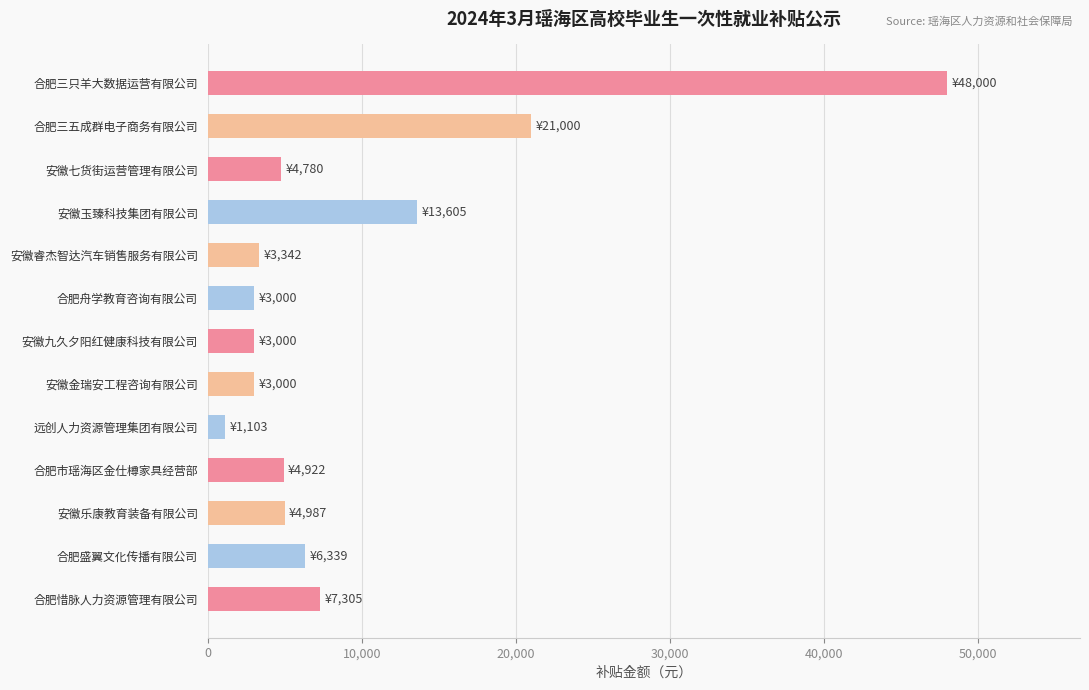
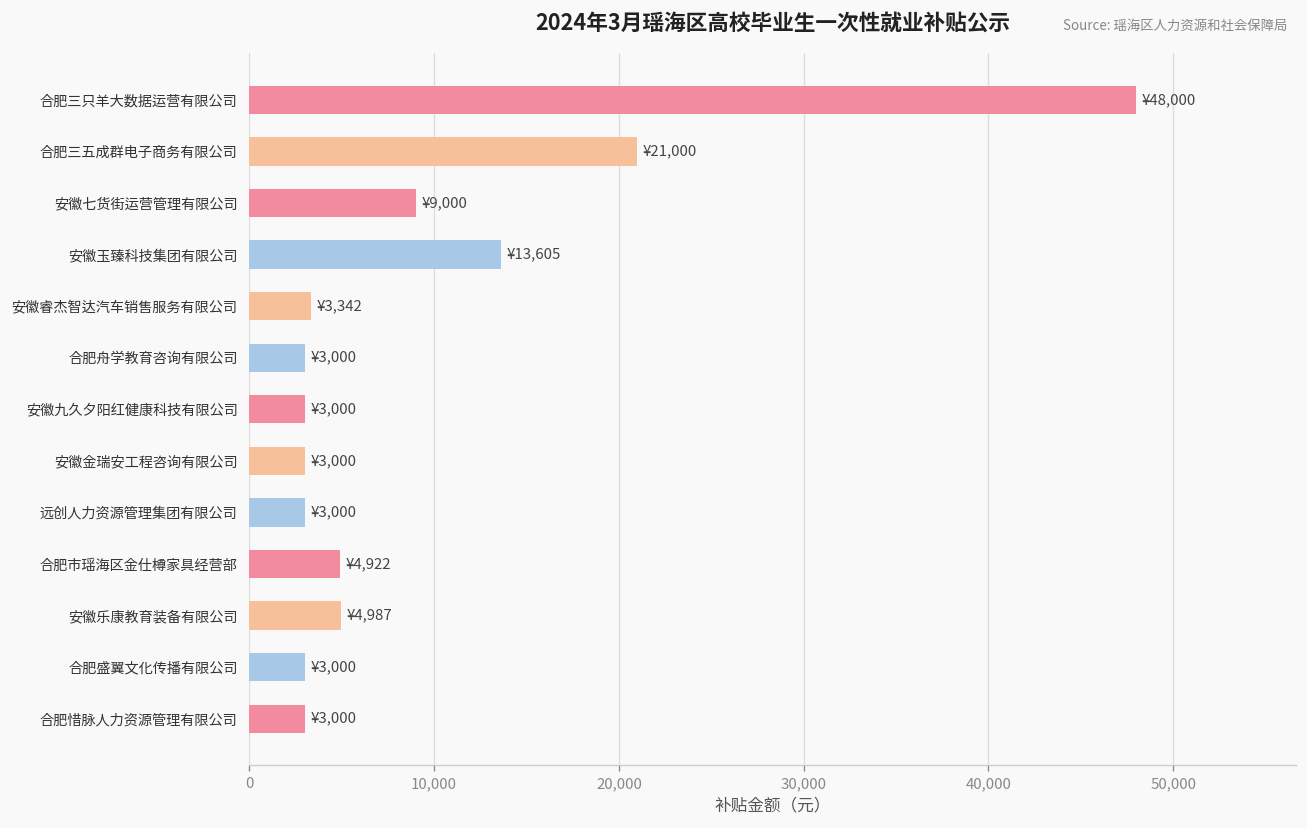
  {
    "合肥三只羊大数据运营有限公司": "¥48,000",
    "合肥三五成群电子商务有限公司": "¥21,000",
-   "安徽七货街运营管理有限公司": "¥4,780",
+   "安徽七货街运营管理有限公司": "¥9,000",
    "安徽玉臻科技集团有限公司": "¥13,605",
    "安徽睿杰智达汽车销售服务有限公司": "¥3,342",
    "合肥舟学教育咨询有限公司": "¥3,000",
    "安徽九久夕阳红健康科技有限公司": "¥3,000",
    "安徽金瑞安工程咨询有限公司": "¥3,000",
-   "远创人力资源管理集团有限公司": "¥1,103",
+   "远创人力资源管理集团有限公司": "¥3,000",
    "合肥市瑶海区金仕樽家具经营部": "¥4,922",
    "安徽乐康教育装备有限公司": "¥4,987",
-   "合肥盛翼文化传播有限公司": "¥6,339",
-   "合肥惜脉人力资源管理有限公司": "¥7,305"
+   "合肥盛翼文化传播有限公司": "¥3,000",
+   "合肥惜脉人力资源管理有限公司": "¥3,000"
  }
